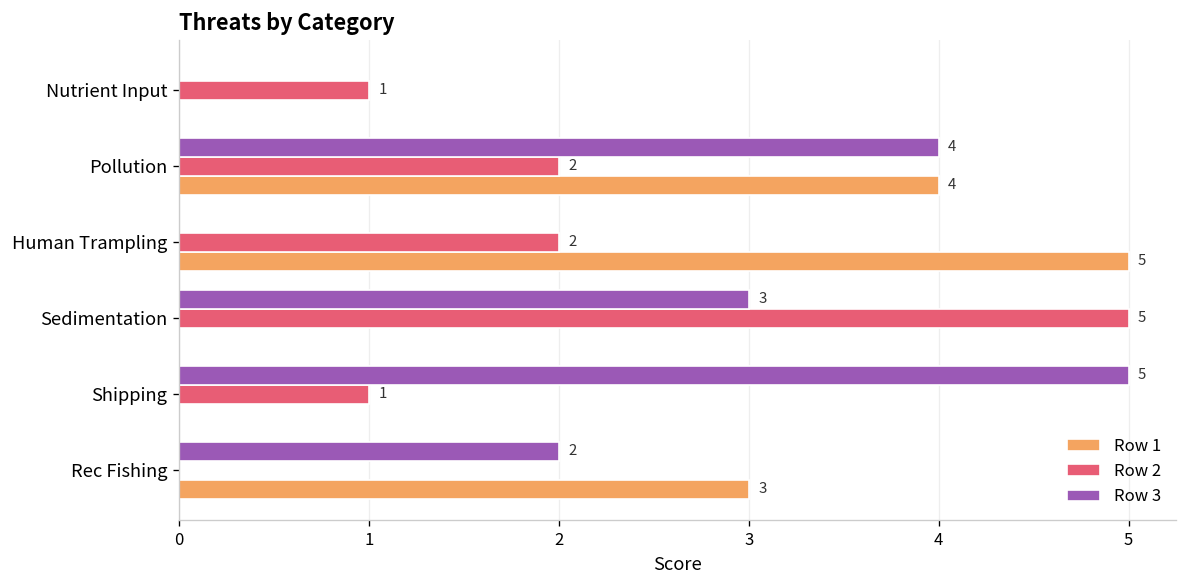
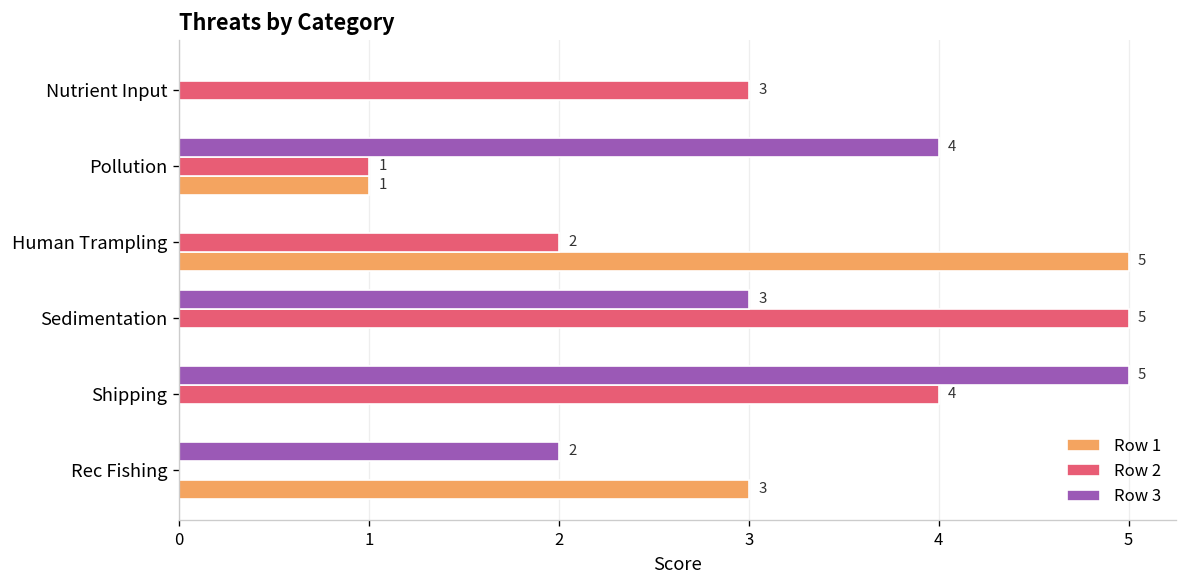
  {
    "Row 1": {
-     "Pollution": 4,
+     "Pollution": 1,
      "Human Trampling": 5,
      "Rec Fishing": 3
    },
    "Row 2": {
-     "Nutrient Input": 1,
-     "Pollution": 2,
+     "Nutrient Input": 3,
+     "Pollution": 1,
      "Human Trampling": 2,
      "Sedimentation": 5,
-     "Shipping": 1
+     "Shipping": 4
    },
    "Row 3": {
      "Pollution": 4,
      "Sedimentation": 3,
      "Shipping": 5,
      "Rec Fishing": 2
    }
  }
